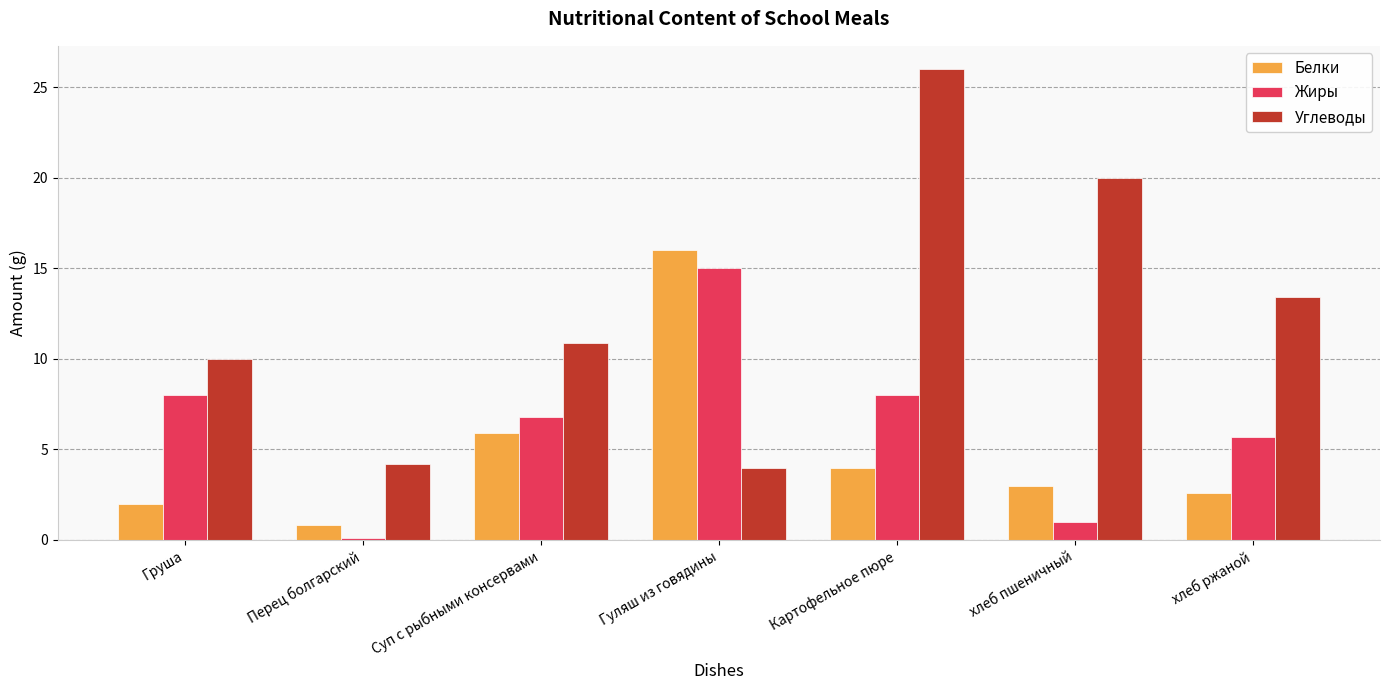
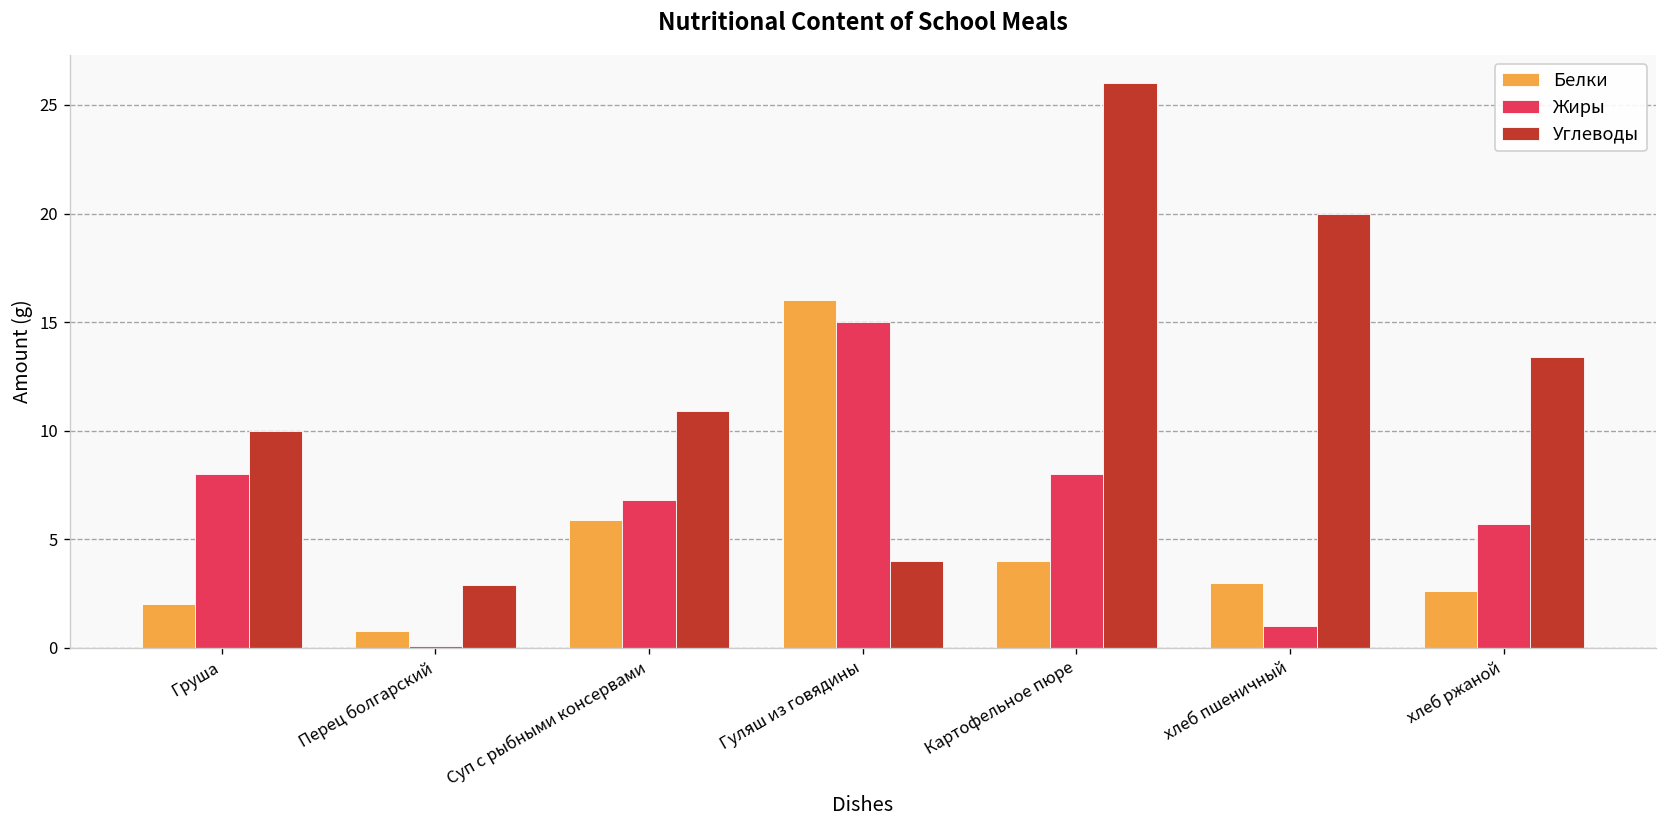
  {
    "Белки": {
      "Груша": 2.0,
      "Перец болгарский": 0.8,
      "Суп с рыбными консервами": 5.9,
      "Гуляш из говядины": 16.0,
      "Картофельное пюре": 4.0,
      "хлеб пшеничный": 3.0,
      "хлеб ржаной": 2.6
    },
    "Жиры": {
      "Груша": 8.0,
      "Суп с рыбными консервами": 6.8,
      "Гуляш из говядины": 15.0,
      "Картофельное пюре": 8.0,
      "хлеб пшеничный": 1.0,
      "хлеб ржаной": 5.7
    },
    "Углеводы": {
      "Груша": 10.0,
-     "Перец болгарский": 4.2,
+     "Перец болгарский": 2.9,
      "Суп с рыбными консервами": 10.9,
      "Гуляш из говядины": 4.0,
      "Картофельное пюре": 26.0,
      "хлеб пшеничный": 20.0,
      "хлеб ржаной": 13.4
    }
  }
